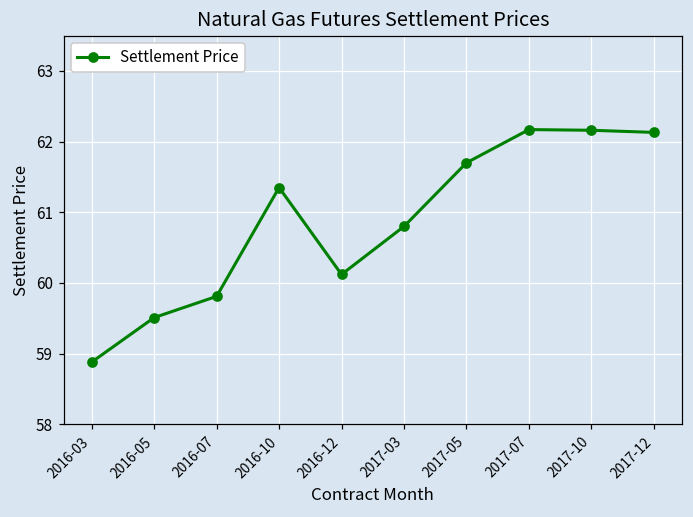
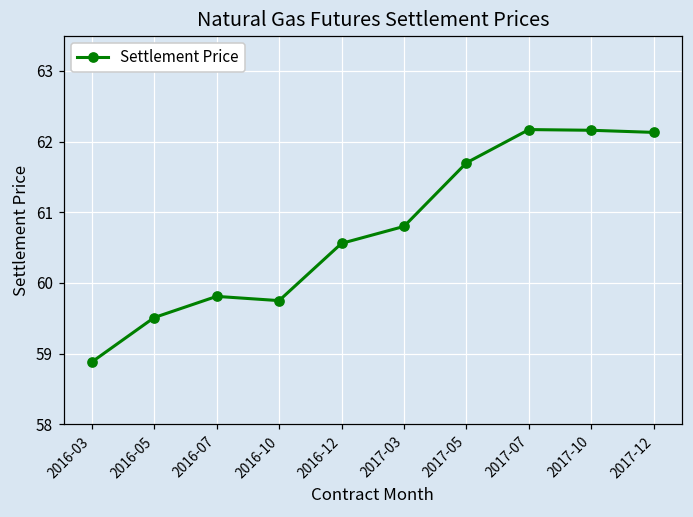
  {
    "2016-03": 58.9,
    "2016-05": 59.5,
    "2016-07": 59.8,
-   "2016-10": 61.4,
-   "2016-12": 60.1,
+   "2016-10": 59.8,
+   "2016-12": 60.6,
    "2017-03": 60.8,
    "2017-05": 61.7,
    "2017-07": 62.2,
    "2017-10": 62.2,
    "2017-12": 62.1
  }
